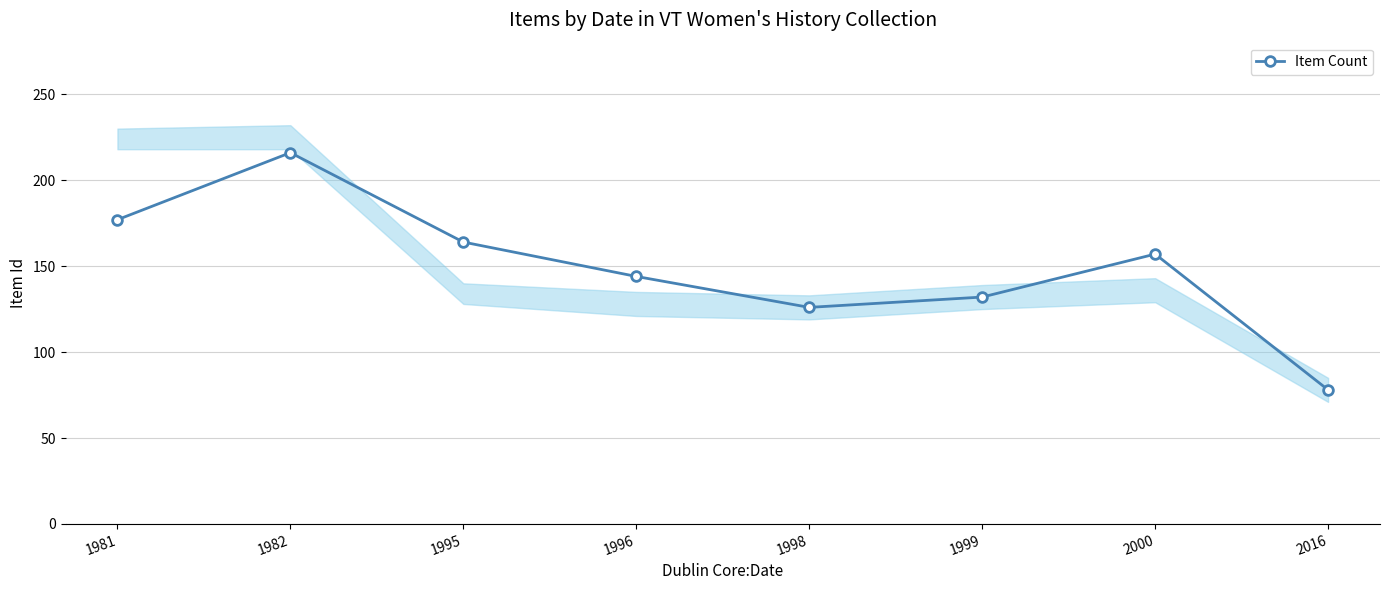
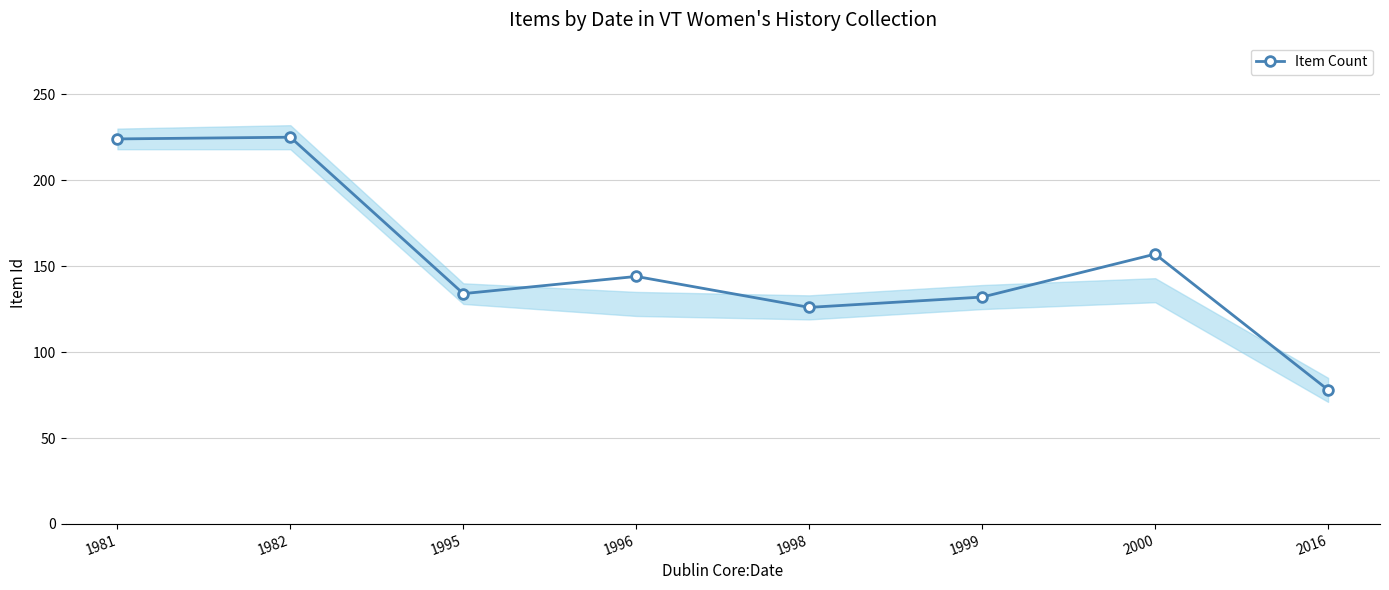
  {
    "Item Count": {
-     "1981": 177,
-     "1982": 216,
-     "1995": 164,
+     "1981": 224,
+     "1982": 225,
+     "1995": 134,
      "1996": 144,
      "1998": 126,
      "1999": 132,
      "2000": 157,
      "2016": 78
    }
  }
